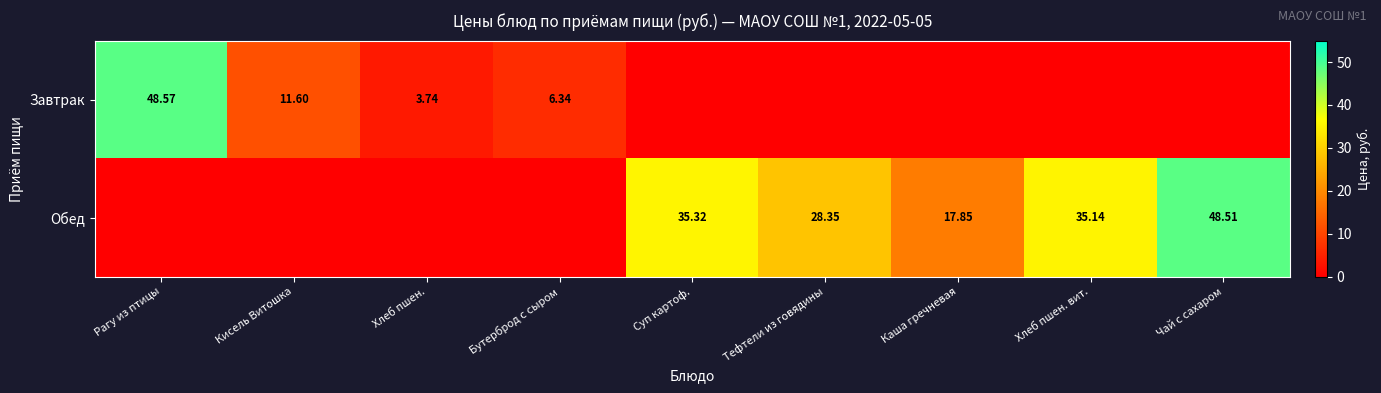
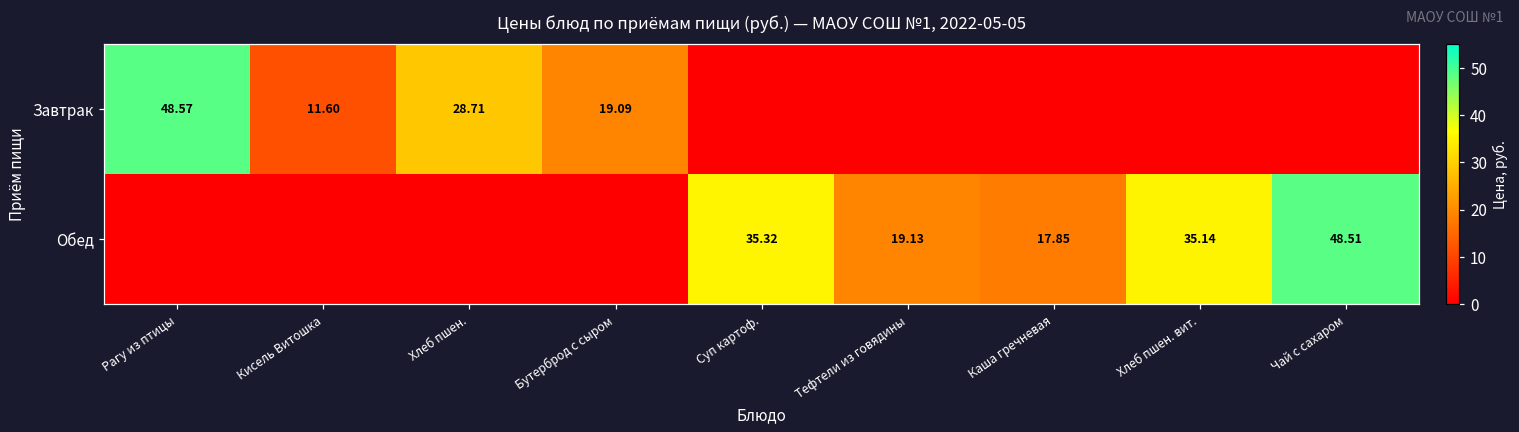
  {
    "Завтрак": {
      "Рагу из птицы": 48.57,
      "Кисель Витошка": 11.60,
-     "Хлеб пшен.": 3.74,
-     "Бутерброд с сыром": 6.34
+     "Хлеб пшен.": 28.71,
+     "Бутерброд с сыром": 19.09
    },
    "Обед": {
      "Суп картоф.": 35.32,
-     "Тефтели из говядины": 28.35,
+     "Тефтели из говядины": 19.13,
      "Каша гречневая": 17.85,
      "Хлеб пшен. вит.": 35.14,
      "Чай с сахаром": 48.51
    }
  }
